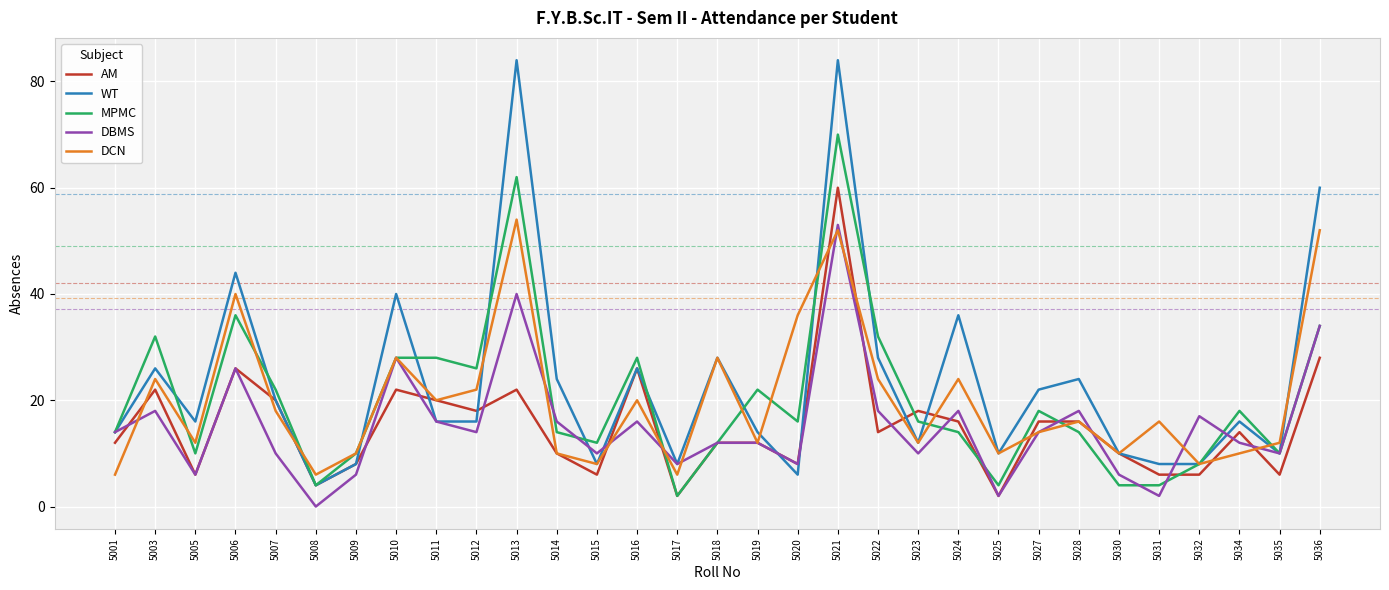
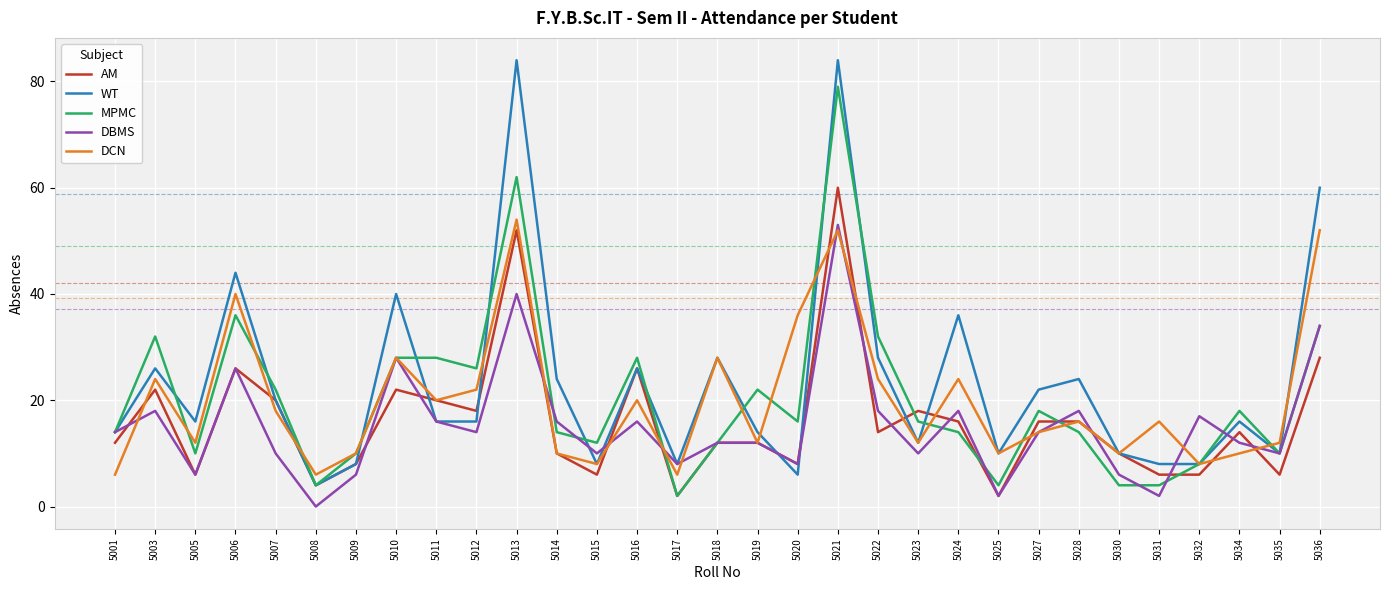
  {
    "AM": {
      "5001": 12,
      "5003": 22,
      "5010": 22,
      "5012": 18,
-     "5013": 22,
+     "5013": 52,
      "5015": 6,
      "5021": 60,
      "5022": 14,
      "5023": 18,
      "5024": 16,
      "5027": 16,
      "5031": 6,
      "5032": 6,
      "5034": 14,
      "5035": 6,
      "5036": 28
    },
    "WT": {
      "5003": 26,
      "5005": 16,
      "5006": 44,
      "5010": 40,
      "5012": 16,
      "5013": 84,
      "5014": 24,
      "5019": 14,
      "5020": 6,
      "5021": 84,
      "5022": 28,
      "5024": 36,
      "5027": 22,
      "5028": 24,
      "5031": 8,
      "5034": 16,
      "5036": 60
    },
    "MPMC": {
      "5003": 32,
      "5005": 10,
      "5006": 36,
      "5007": 22,
      "5011": 28,
      "5012": 26,
      "5013": 62,
      "5014": 14,
      "5015": 12,
      "5016": 28,
      "5019": 22,
      "5020": 16,
-     "5021": 70,
+     "5021": 79,
      "5022": 32,
      "5023": 16,
      "5024": 14,
      "5025": 4,
      "5027": 18,
      "5028": 14,
      "5030": 4,
      "5031": 4,
      "5034": 18
    },
    "DBMS": {
      "5003": 18,
      "5007": 10,
      "5008": 0,
      "5009": 6,
      "5012": 14,
      "5013": 40,
      "5014": 16,
      "5015": 10,
      "5016": 16,
      "5021": 53,
      "5022": 18,
      "5023": 10,
      "5024": 18,
      "5028": 18,
      "5030": 6,
      "5031": 2,
      "5032": 17,
      "5034": 12
    },
    "DCN": {
      "5001": 6,
      "5003": 24,
      "5005": 12,
      "5006": 40,
      "5007": 18,
      "5008": 6,
      "5012": 22,
      "5013": 54,
      "5016": 20,
      "5017": 6,
      "5020": 36,
      "5021": 52,
      "5022": 24,
      "5024": 24,
      "5031": 16,
      "5034": 10,
      "5035": 12,
      "5036": 52
    }
  }
